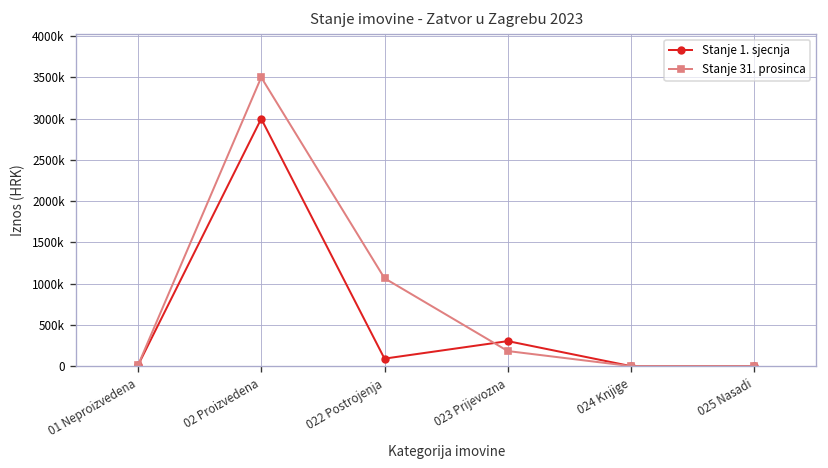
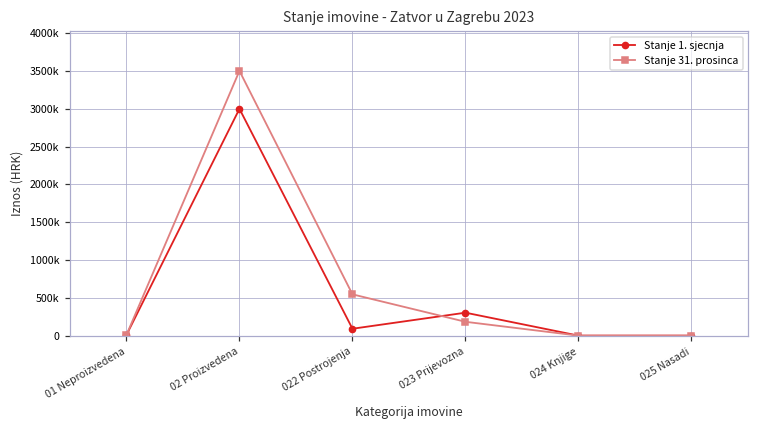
  {
    "Stanje 1. sjecnja": {
      "02 Proizvedena": 3000000,
      "022 Postrojenja": 100000,
      "023 Prijevozna": 300000
    },
    "Stanje 31. prosinca": {
      "02 Proizvedena": 3500000,
-     "022 Postrojenja": 1100000,
+     "022 Postrojenja": 500000,
      "023 Prijevozna": 200000
    }
  }
